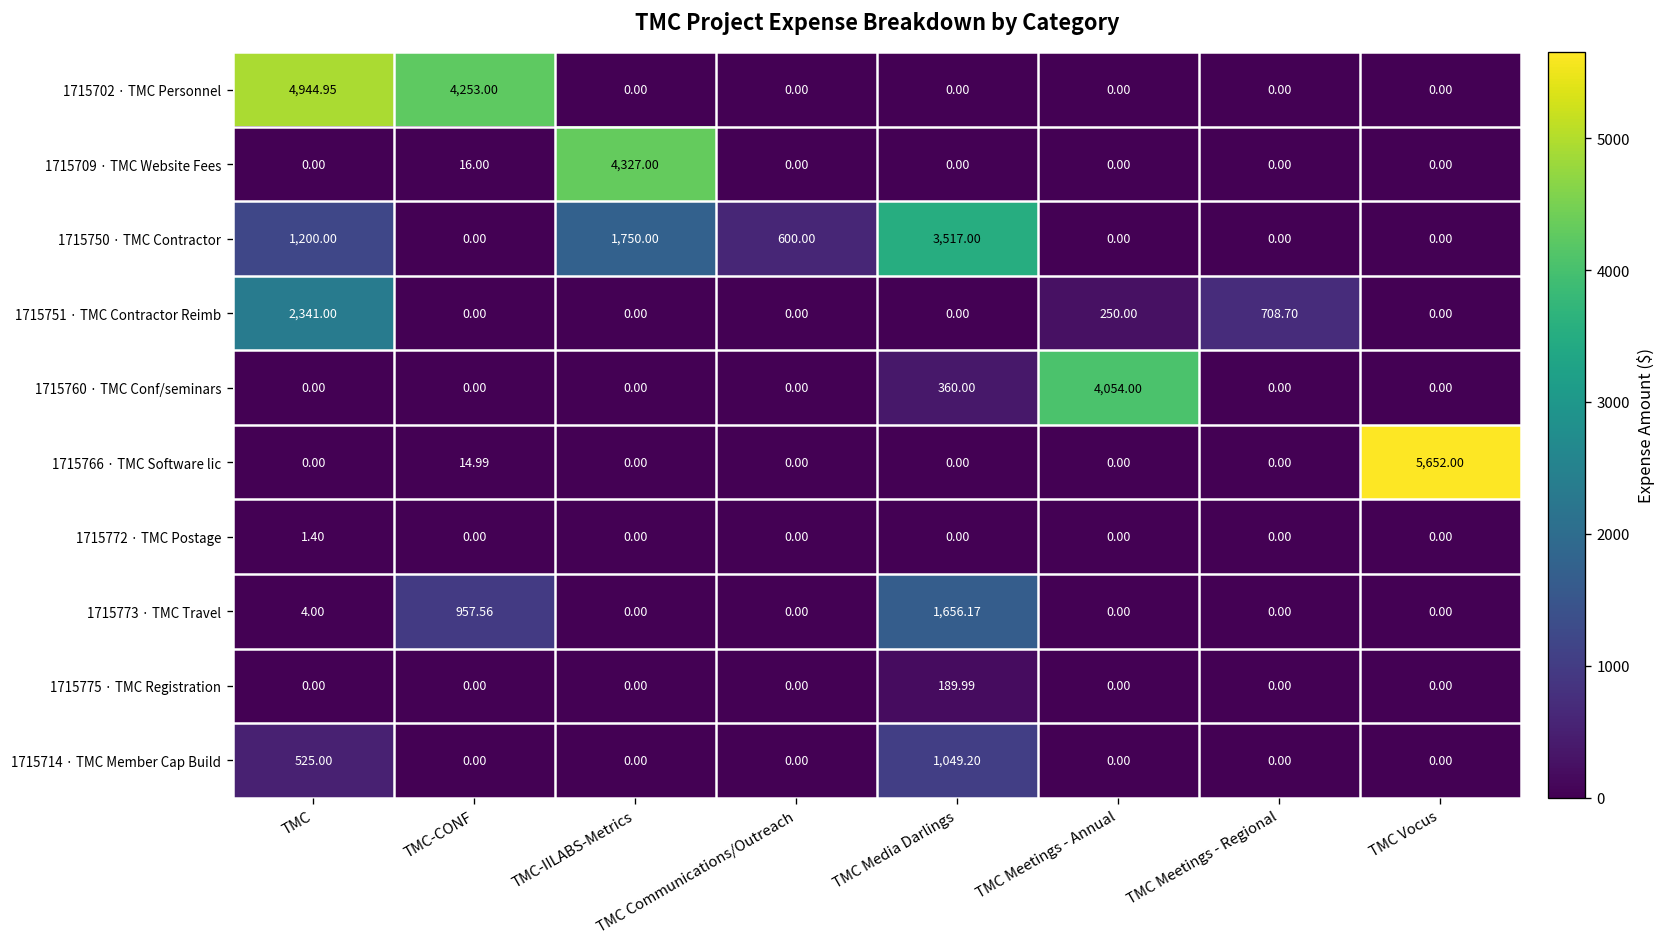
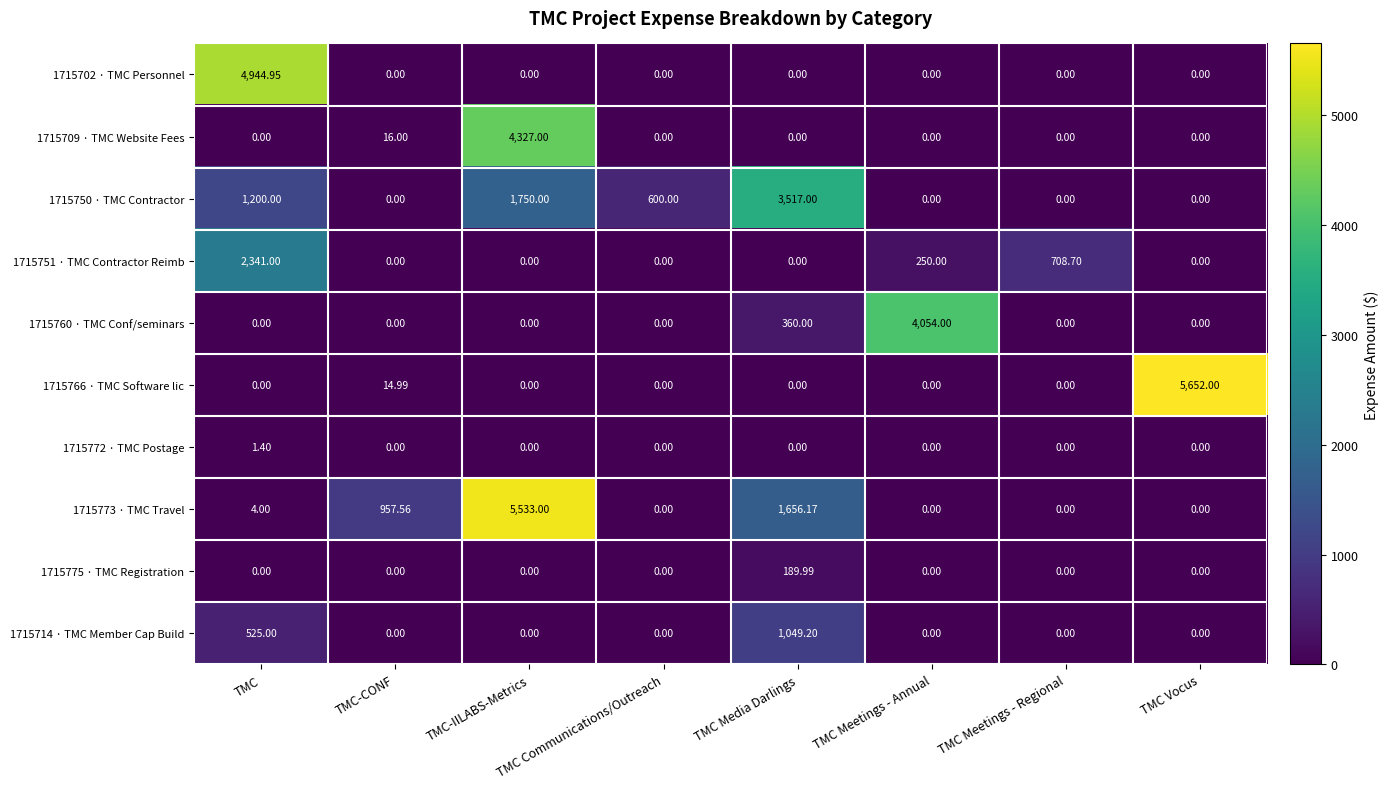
  {
    "1715702 · TMC Personnel": {
      "TMC": "4,944.95",
-     "TMC-CONF": "4,253.00",
+     "TMC-CONF": "0.00",
      "TMC-IILABS-Metrics": "0.00",
      "TMC Communications/Outreach": "0.00",
      "TMC Media Darlings": "0.00",
      "TMC Meetings - Annual": "0.00",
      "TMC Meetings - Regional": "0.00",
      "TMC Vocus": "0.00"
    },
    "1715709 · TMC Website Fees": {
      "TMC": "0.00",
      "TMC-CONF": "16.00",
      "TMC-IILABS-Metrics": "4,327.00",
      "TMC Communications/Outreach": "0.00",
      "TMC Media Darlings": "0.00",
      "TMC Meetings - Annual": "0.00",
      "TMC Meetings - Regional": "0.00",
      "TMC Vocus": "0.00"
    },
    "1715750 · TMC Contractor": {
      "TMC": "1,200.00",
      "TMC-CONF": "0.00",
      "TMC-IILABS-Metrics": "1,750.00",
      "TMC Communications/Outreach": "600.00",
      "TMC Media Darlings": "3,517.00",
      "TMC Meetings - Annual": "0.00",
      "TMC Meetings - Regional": "0.00",
      "TMC Vocus": "0.00"
    },
    "1715751 · TMC Contractor Reimb": {
      "TMC": "2,341.00",
      "TMC-CONF": "0.00",
      "TMC-IILABS-Metrics": "0.00",
      "TMC Communications/Outreach": "0.00",
      "TMC Media Darlings": "0.00",
      "TMC Meetings - Annual": "250.00",
      "TMC Meetings - Regional": "708.70",
      "TMC Vocus": "0.00"
    },
    "1715760 · TMC Conf/seminars": {
      "TMC": "0.00",
      "TMC-CONF": "0.00",
      "TMC-IILABS-Metrics": "0.00",
      "TMC Communications/Outreach": "0.00",
      "TMC Media Darlings": "360.00",
      "TMC Meetings - Annual": "4,054.00",
      "TMC Meetings - Regional": "0.00",
      "TMC Vocus": "0.00"
    },
    "1715766 · TMC Software lic": {
      "TMC": "0.00",
      "TMC-CONF": "14.99",
      "TMC-IILABS-Metrics": "0.00",
      "TMC Communications/Outreach": "0.00",
      "TMC Media Darlings": "0.00",
      "TMC Meetings - Annual": "0.00",
      "TMC Meetings - Regional": "0.00",
      "TMC Vocus": "5,652.00"
    },
    "1715772 · TMC Postage": {
      "TMC": "1.40",
      "TMC-CONF": "0.00",
      "TMC-IILABS-Metrics": "0.00",
      "TMC Communications/Outreach": "0.00",
      "TMC Media Darlings": "0.00",
      "TMC Meetings - Annual": "0.00",
      "TMC Meetings - Regional": "0.00",
      "TMC Vocus": "0.00"
    },
    "1715773 · TMC Travel": {
      "TMC": "4.00",
      "TMC-CONF": "957.56",
-     "TMC-IILABS-Metrics": "0.00",
+     "TMC-IILABS-Metrics": "5,533.00",
      "TMC Communications/Outreach": "0.00",
      "TMC Media Darlings": "1,656.17",
      "TMC Meetings - Annual": "0.00",
      "TMC Meetings - Regional": "0.00",
      "TMC Vocus": "0.00"
    },
    "1715775 · TMC Registration": {
      "TMC": "0.00",
      "TMC-CONF": "0.00",
      "TMC-IILABS-Metrics": "0.00",
      "TMC Communications/Outreach": "0.00",
      "TMC Media Darlings": "189.99",
      "TMC Meetings - Annual": "0.00",
      "TMC Meetings - Regional": "0.00",
      "TMC Vocus": "0.00"
    },
    "1715714 · TMC Member Cap Build": {
      "TMC": "525.00",
      "TMC-CONF": "0.00",
      "TMC-IILABS-Metrics": "0.00",
      "TMC Communications/Outreach": "0.00",
      "TMC Media Darlings": "1,049.20",
      "TMC Meetings - Annual": "0.00",
      "TMC Meetings - Regional": "0.00",
      "TMC Vocus": "0.00"
    }
  }
